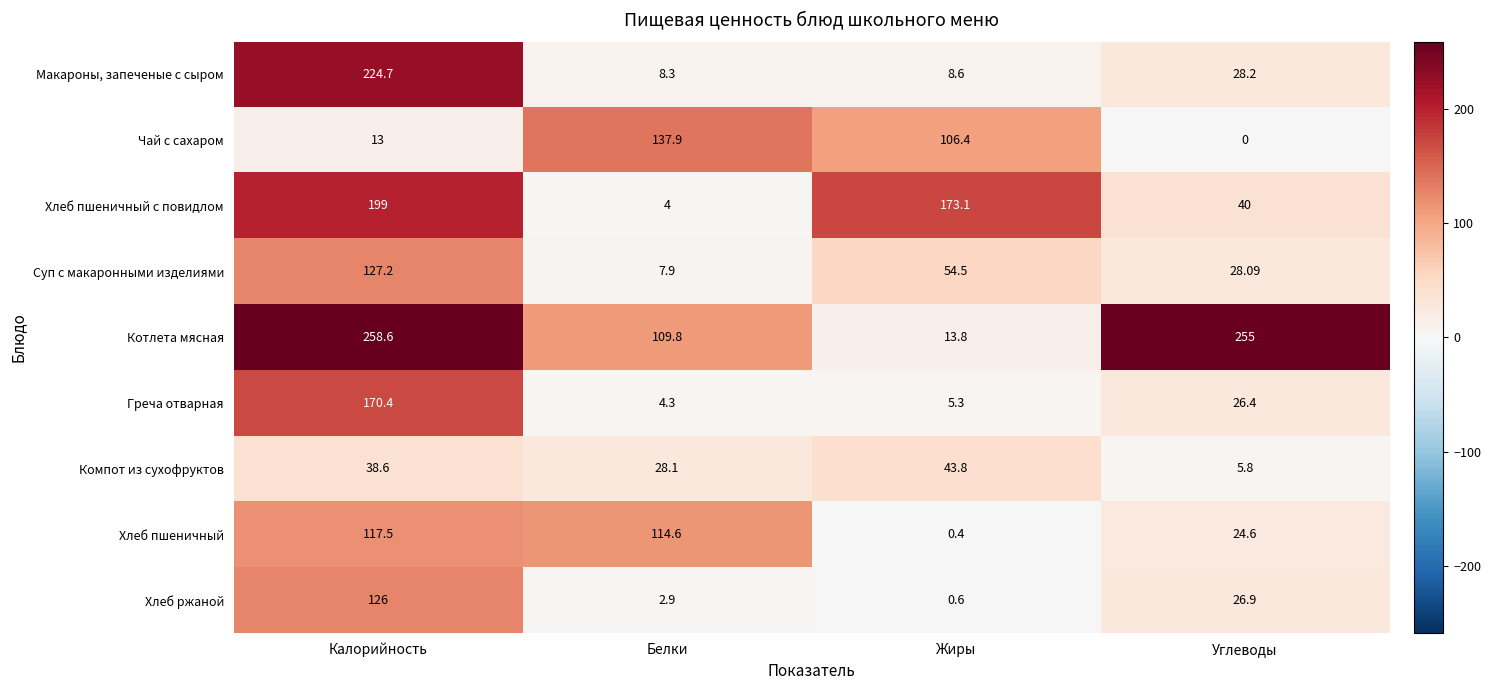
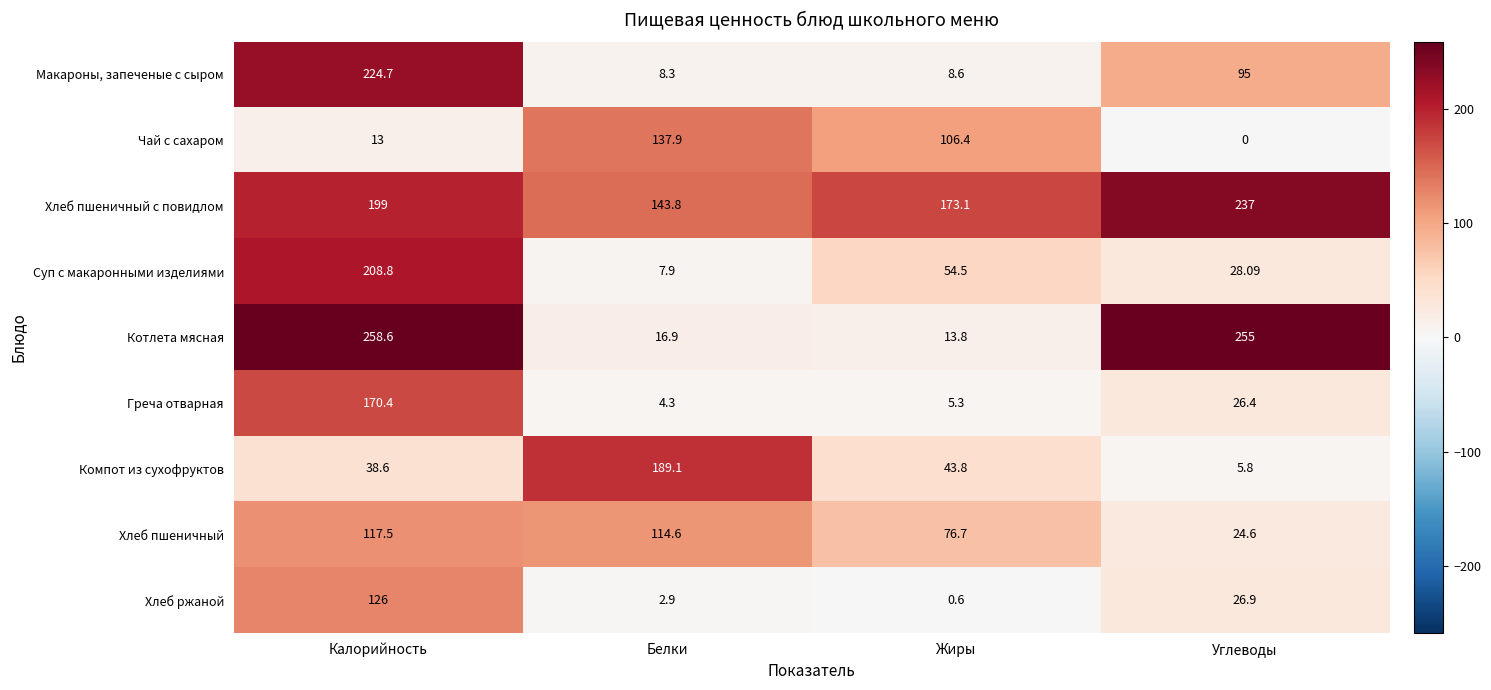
  {
    "Макароны, запеченые с сыром": {
      "Калорийность": 224.7,
      "Белки": 8.3,
      "Жиры": 8.6,
-     "Углеводы": 28.2
+     "Углеводы": 95
    },
    "Чай с сахаром": {
      "Калорийность": 13,
      "Белки": 137.9,
      "Жиры": 106.4,
      "Углеводы": 0
    },
    "Хлеб пшеничный с повидлом": {
      "Калорийность": 199,
-     "Белки": 4,
+     "Белки": 143.8,
      "Жиры": 173.1,
-     "Углеводы": 40
+     "Углеводы": 237
    },
    "Суп с макаронными изделиями": {
-     "Калорийность": 127.2,
+     "Калорийность": 208.8,
      "Белки": 7.9,
      "Жиры": 54.5,
      "Углеводы": 28.09
    },
    "Котлета мясная": {
      "Калорийность": 258.6,
-     "Белки": 109.8,
+     "Белки": 16.9,
      "Жиры": 13.8,
      "Углеводы": 255
    },
    "Греча отварная": {
      "Калорийность": 170.4,
      "Белки": 4.3,
      "Жиры": 5.3,
      "Углеводы": 26.4
    },
    "Компот из сухофруктов": {
      "Калорийность": 38.6,
-     "Белки": 28.1,
+     "Белки": 189.1,
      "Жиры": 43.8,
      "Углеводы": 5.8
    },
    "Хлеб пшеничный": {
      "Калорийность": 117.5,
      "Белки": 114.6,
-     "Жиры": 0.4,
+     "Жиры": 76.7,
      "Углеводы": 24.6
    },
    "Хлеб ржаной": {
      "Калорийность": 126,
      "Белки": 2.9,
      "Жиры": 0.6,
      "Углеводы": 26.9
    }
  }
